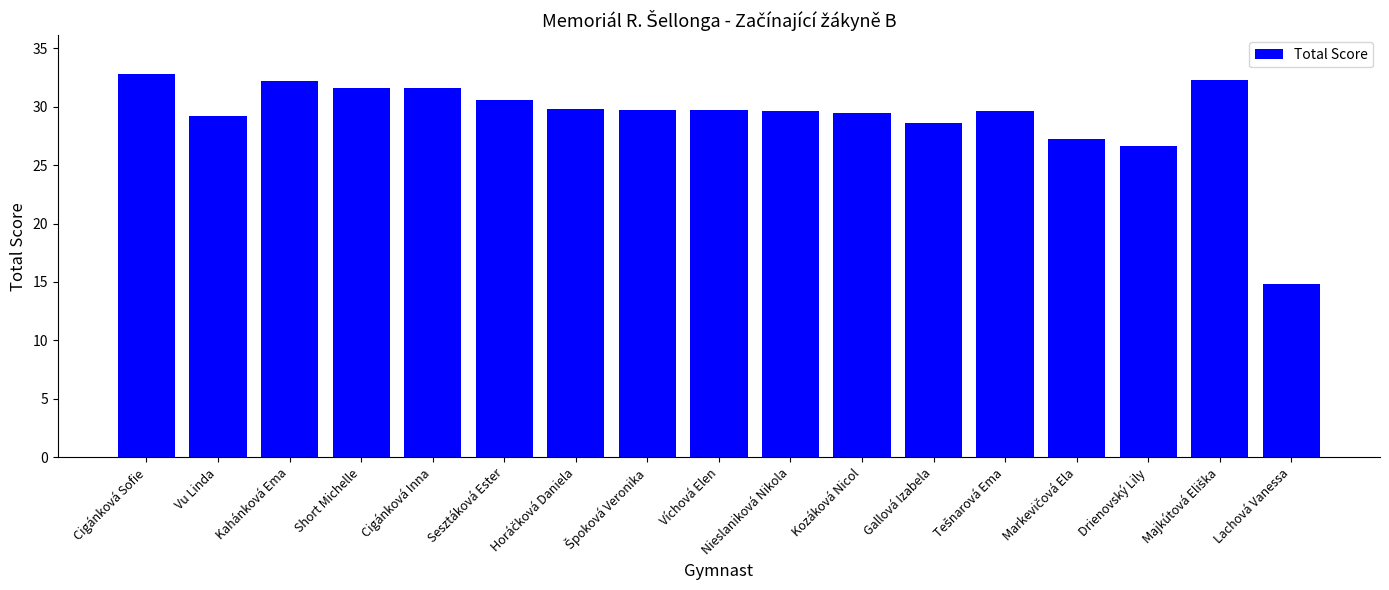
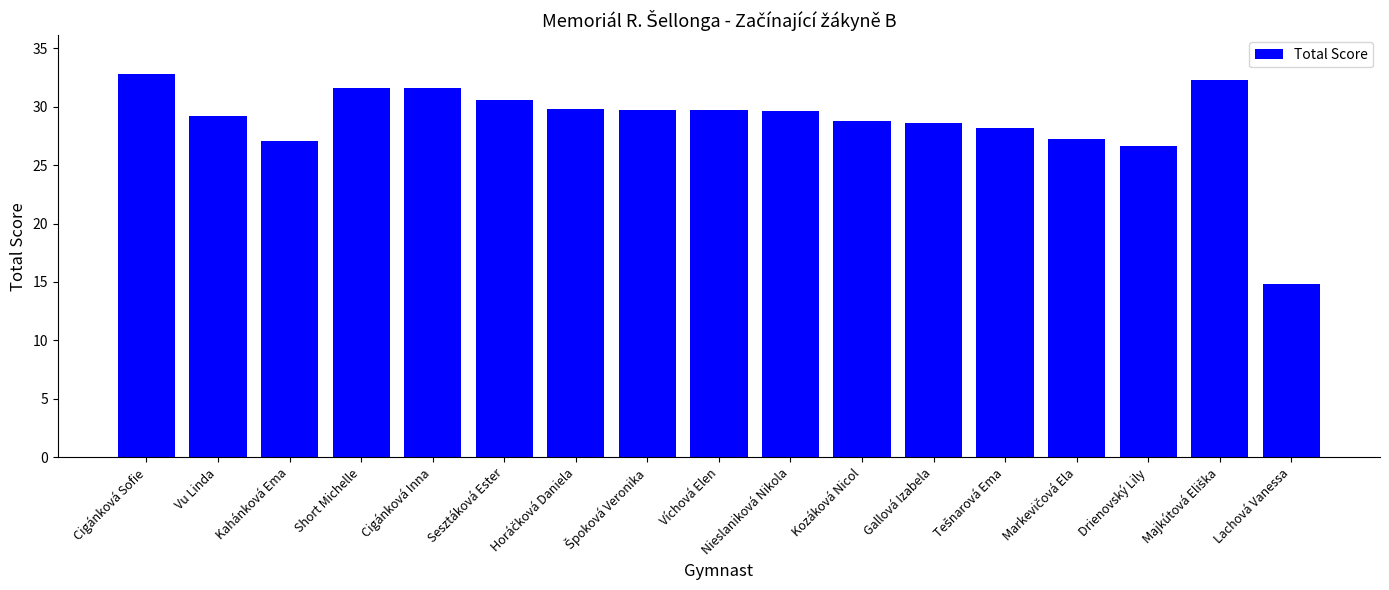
  {
    "Cigánková Sofie": 32.8,
    "Vu Linda": 29.2,
-   "Kahánková Ema": 32.2,
+   "Kahánková Ema": 27.0,
    "Short Michelle": 31.6,
    "Cigánková Inna": 31.6,
    "Sesztáková Ester": 30.6,
    "Horáčková Daniela": 29.8,
    "Špoková Veronika": 29.7,
    "Víchová Elen": 29.7,
    "Nieslaniková Nikola": 29.7,
-   "Kozáková Nicol": 29.5,
+   "Kozáková Nicol": 28.7,
    "Gallová Izabela": 28.6,
-   "Tešnarová Ema": 29.6,
+   "Tešnarová Ema": 28.2,
    "Markevičová Ela": 27.3,
    "Drienovský Lily": 26.7,
    "Majkútová Eliška": 32.3,
    "Lachová Vanessa": 14.8
  }
